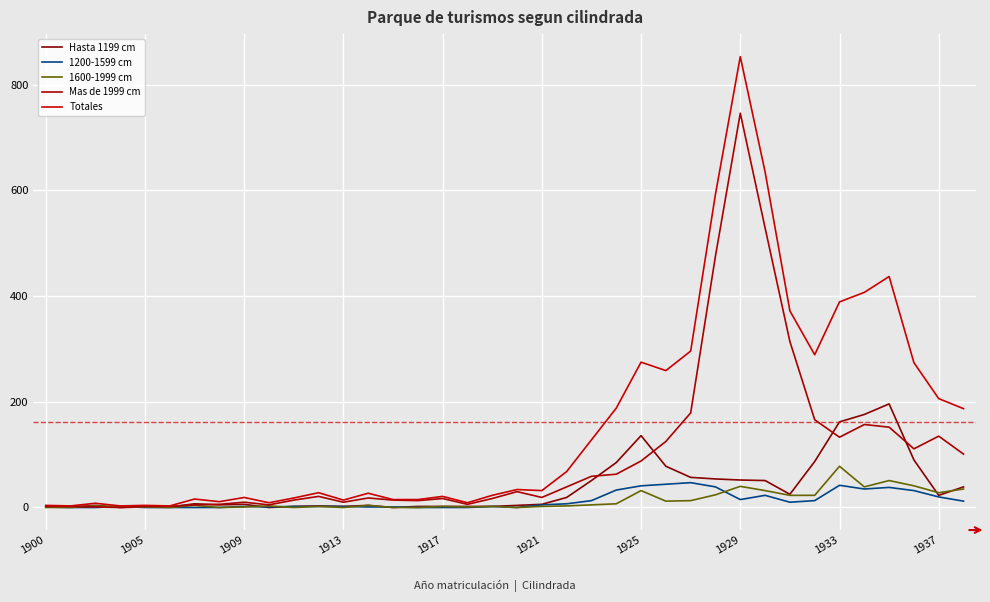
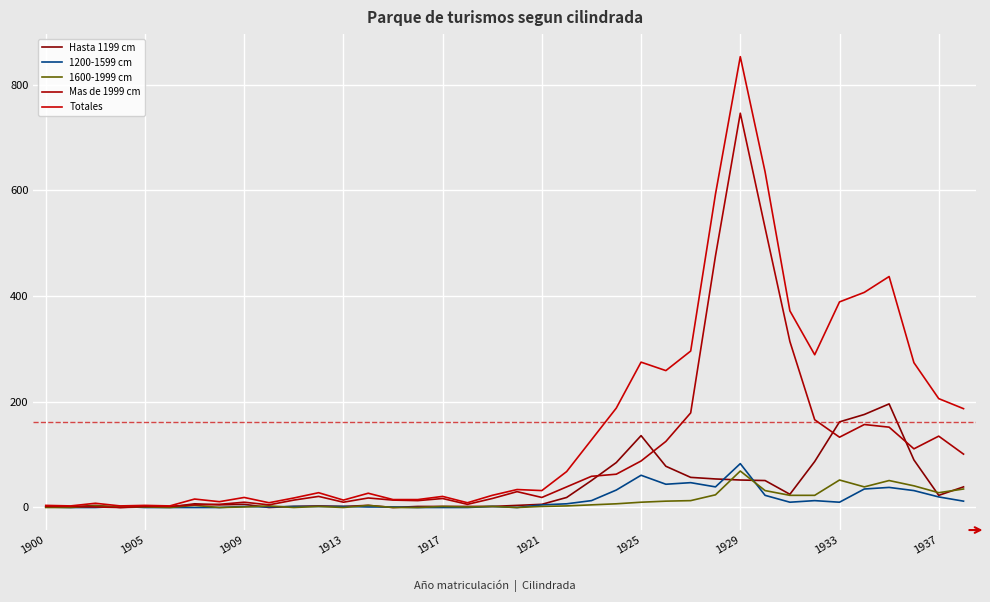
  {
    "1200-1599 cm": {
-     "1925": 40,
-     "1929": 20,
-     "1933": 40
+     "1925": 60,
+     "1929": 80,
+     "1933": 10
    },
    "1600-1999 cm": {
-     "1925": 30,
-     "1929": 40,
-     "1933": 80,
+     "1925": 10,
+     "1929": 70,
+     "1933": 50,
      "1937": 30
    }
  }
